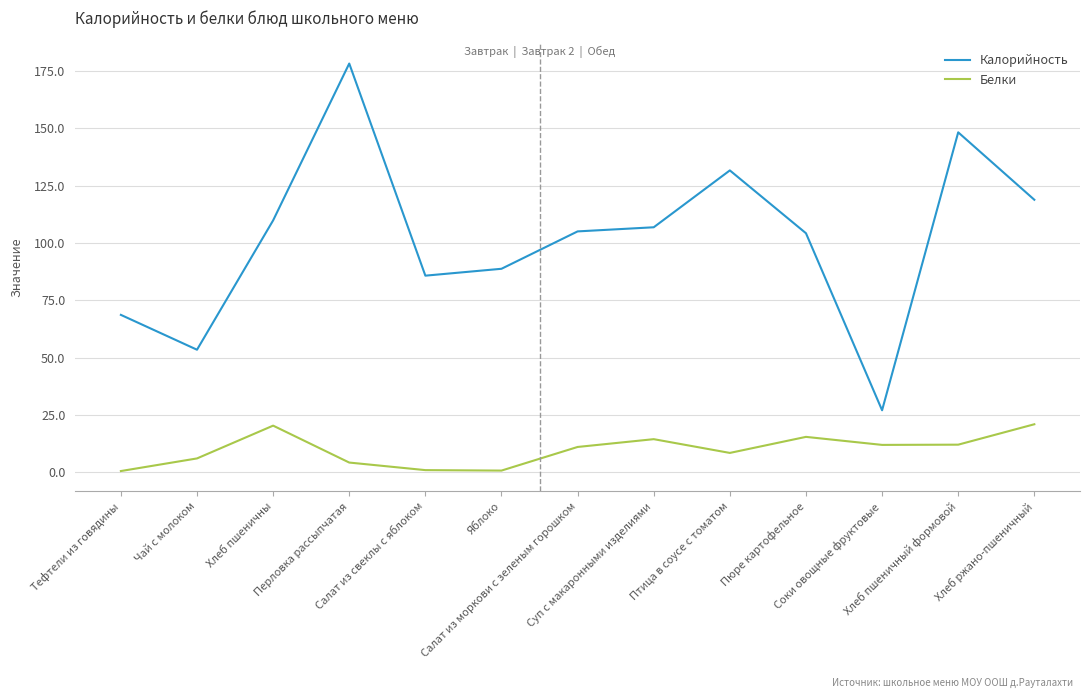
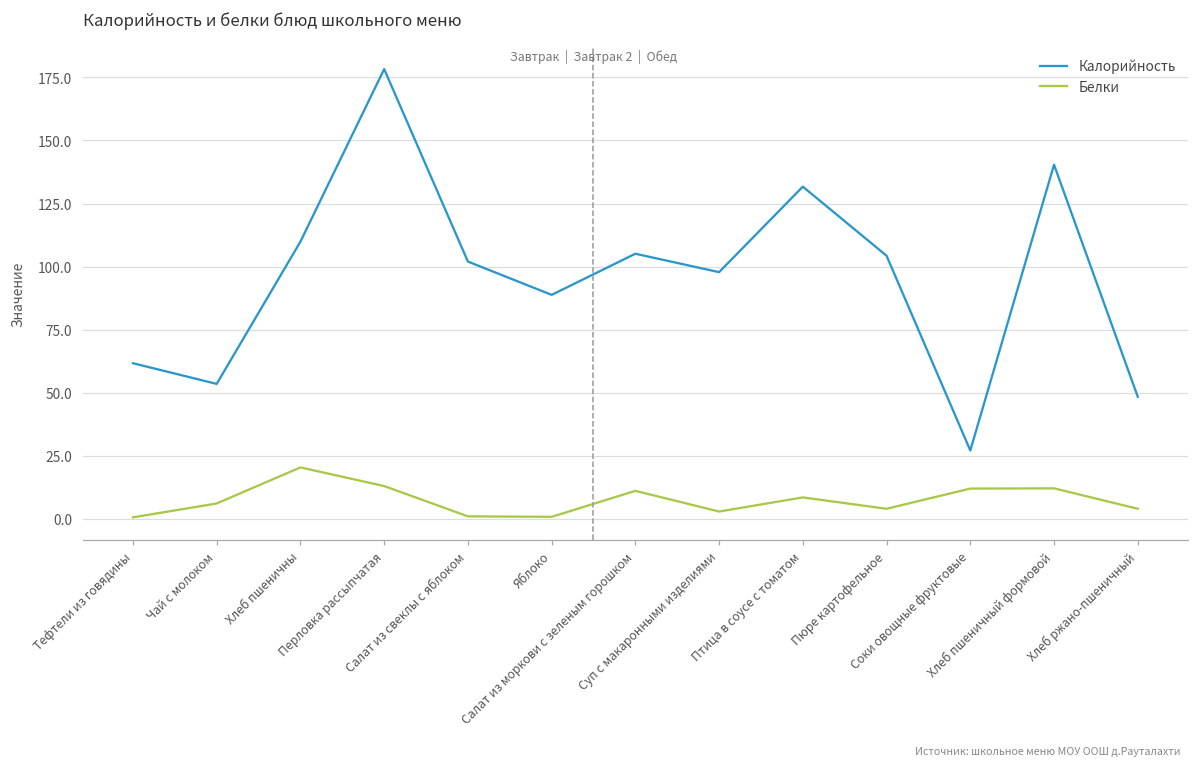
  {
    "Калорийность": {
-     "Тефтели из говядины": 69,
+     "Тефтели из говядины": 62,
      "Чай с молоком": 54,
      "Хлеб пшеничны": 110,
      "Перловка рассыпчатая": 178,
-     "Салат из свеклы с яблоком": 86,
+     "Салат из свеклы с яблоком": 102,
      "Яблоко": 89,
      "Салат из моркови с зеленым горошком": 105,
-     "Суп с макаронными изделиями": 107,
+     "Суп с макаронными изделиями": 98,
      "Птица в соусе с томатом": 132,
      "Пюре картофельное": 104,
      "Соки овощные фруктовые": 27,
-     "Хлеб пшеничный формовой": 148,
-     "Хлеб ржано-пшеничный": 119
+     "Хлеб пшеничный формовой": 140,
+     "Хлеб ржано-пшеничный": 48
    },
    "Белки": {
      "Тефтели из говядины": 1,
      "Чай с молоком": 6,
      "Хлеб пшеничны": 20,
-     "Перловка рассыпчатая": 4,
+     "Перловка рассыпчатая": 13,
      "Салат из свеклы с яблоком": 1,
      "Яблоко": 1,
      "Салат из моркови с зеленым горошком": 11,
-     "Суп с макаронными изделиями": 15,
+     "Суп с макаронными изделиями": 3,
      "Птица в соусе с томатом": 9,
-     "Пюре картофельное": 16,
+     "Пюре картофельное": 4,
      "Соки овощные фруктовые": 12,
      "Хлеб пшеничный формовой": 12,
-     "Хлеб ржано-пшеничный": 21
+     "Хлеб ржано-пшеничный": 4
    }
  }
